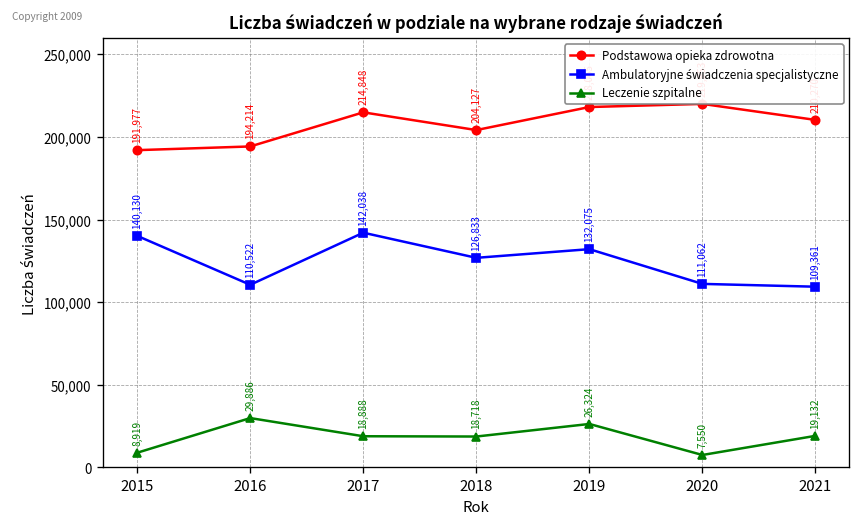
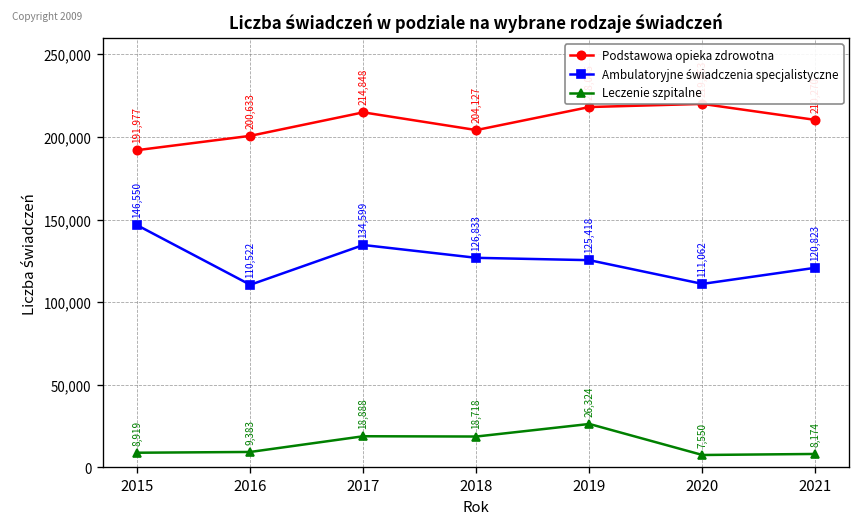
  {
    "Podstawowa opieka zdrowotna": {
      "2015": "191,977",
-     "2016": "194,214",
+     "2016": "200,633",
      "2017": "214,848",
      "2018": "204,127"
    },
    "Ambulatoryjne świadczenia specjalistyczne": {
-     "2015": "140,130",
+     "2015": "146,550",
      "2016": "110,522",
-     "2017": "142,038",
+     "2017": "134,599",
      "2018": "126,833",
-     "2019": "132,075",
+     "2019": "125,418",
      "2020": "111,062",
-     "2021": "109,361"
+     "2021": "120,823"
    },
    "Leczenie szpitalne": {
      "2015": "8,919",
-     "2016": "29,886",
+     "2016": "9,383",
      "2017": "18,888",
      "2018": "18,718",
      "2019": "26,324",
      "2020": "7,550",
-     "2021": "19,132"
+     "2021": "8,174"
    }
  }
